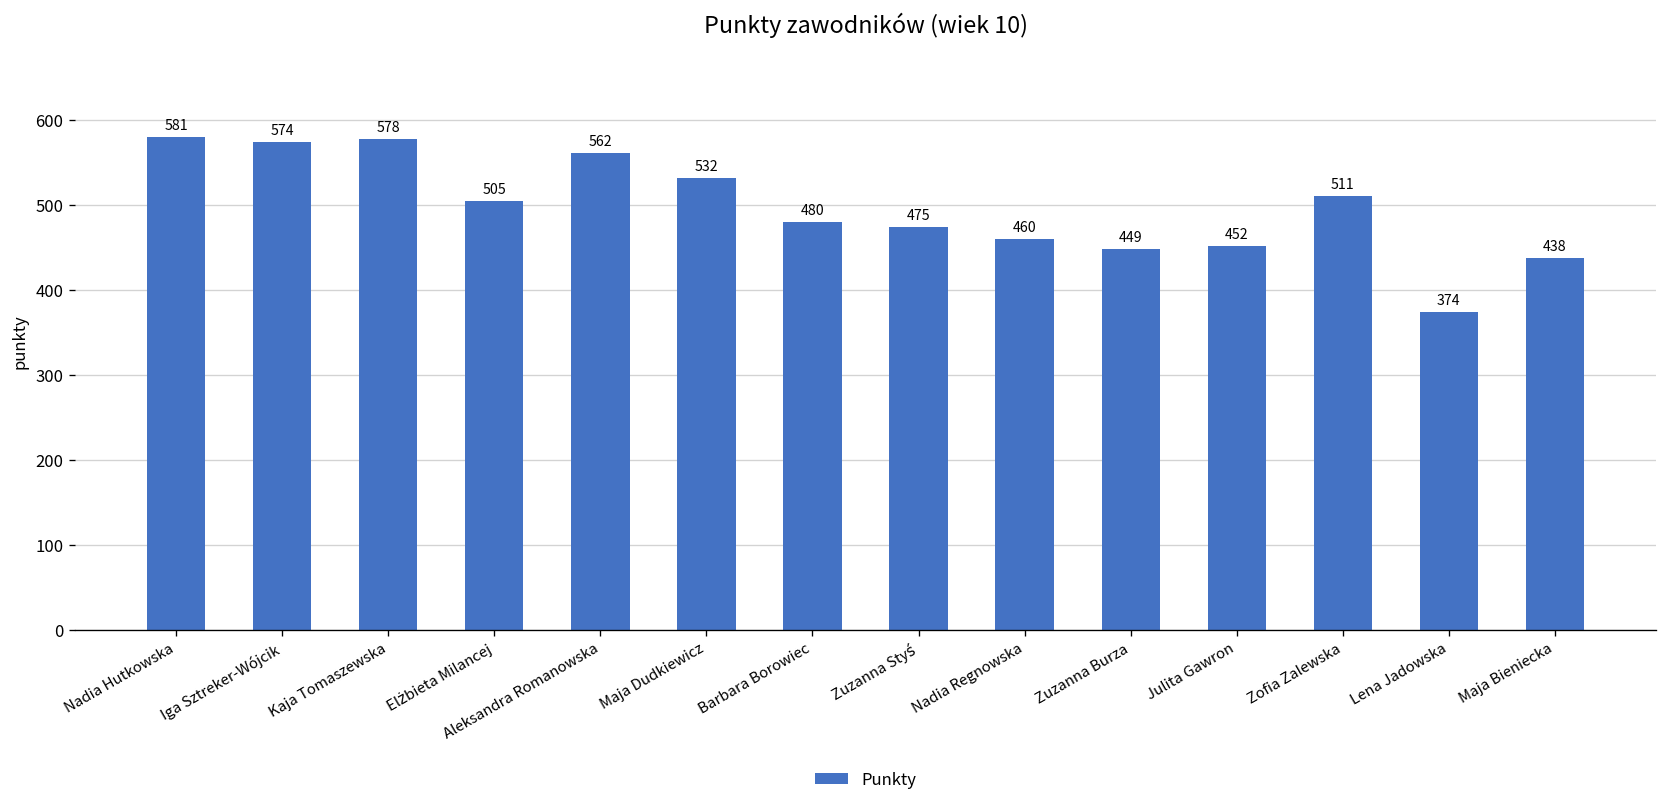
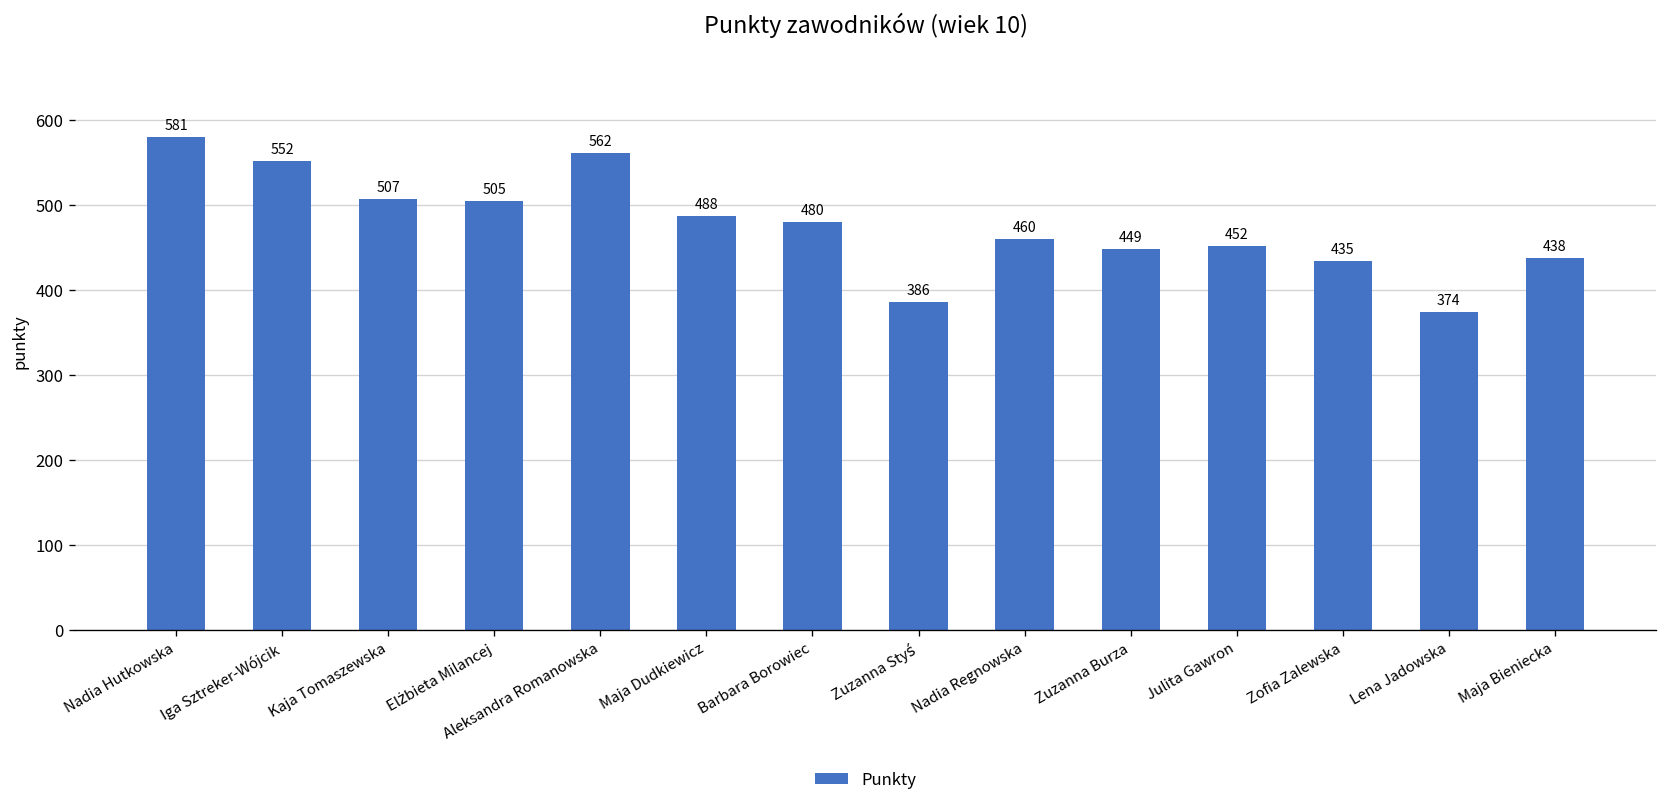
  {
    "Nadia Hutkowska": 581,
-   "Iga Sztreker-Wójcik": 574,
-   "Kaja Tomaszewska": 578,
+   "Iga Sztreker-Wójcik": 552,
+   "Kaja Tomaszewska": 507,
    "Elżbieta Milancej": 505,
    "Aleksandra Romanowska": 562,
-   "Maja Dudkiewicz": 532,
+   "Maja Dudkiewicz": 488,
    "Barbara Borowiec": 480,
-   "Zuzanna Styś": 475,
+   "Zuzanna Styś": 386,
    "Nadia Regnowska": 460,
    "Zuzanna Burza": 449,
    "Julita Gawron": 452,
-   "Zofia Zalewska": 511,
+   "Zofia Zalewska": 435,
    "Lena Jadowska": 374,
    "Maja Bieniecka": 438
  }
